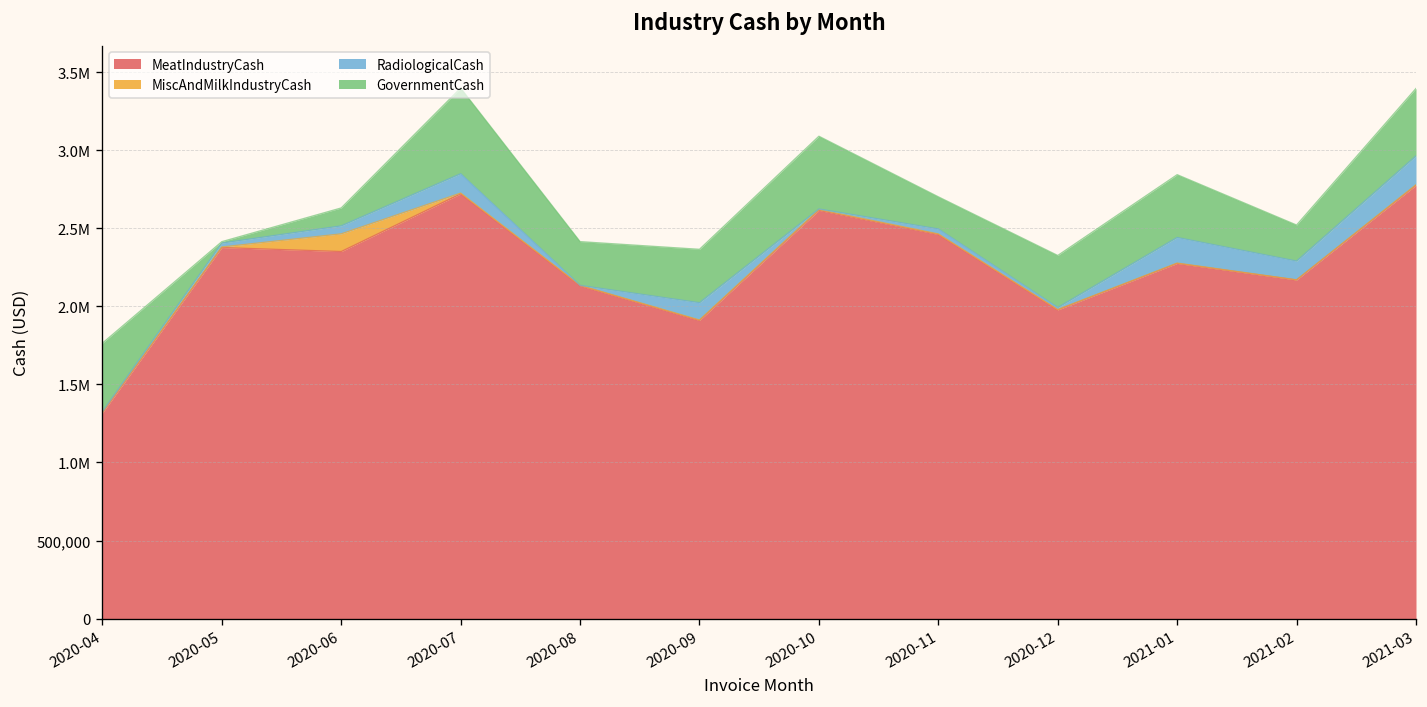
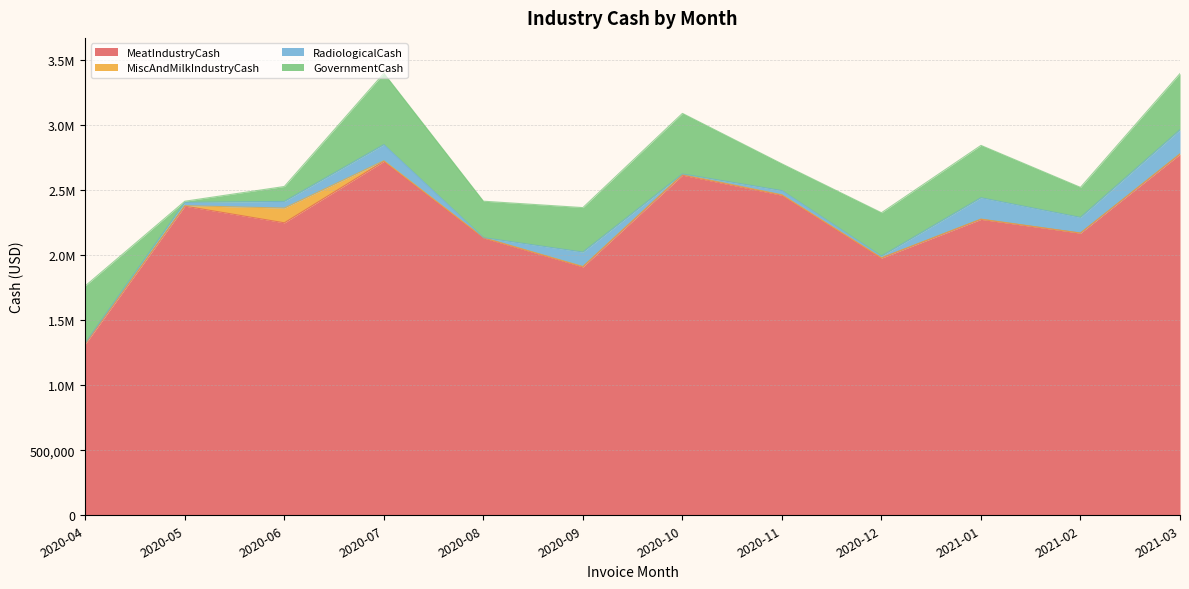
  {
    "MeatIndustryCash": {
-     "2020-06": "2,350,000"
+     "2020-06": "2,250,000"
    },
    "MiscAndMilkIndustryCash": {
      "2020-06": "110,000"
    },
    "RadiologicalCash": {
      "2020-06": "50,000",
      "2020-07": "120,000",
      "2020-09": "110,000",
      "2020-11": "30,000",
      "2021-01": "160,000",
      "2021-02": "120,000",
      "2021-03": "180,000"
    },
    "GovernmentCash": {
      "2020-04": "440,000",
      "2020-06": "110,000",
      "2020-08": "280,000",
      "2020-09": "340,000",
      "2020-10": "470,000",
      "2020-11": "210,000",
      "2020-12": "330,000",
      "2021-01": "400,000",
      "2021-02": "230,000",
      "2021-03": "430,000"
    }
  }
